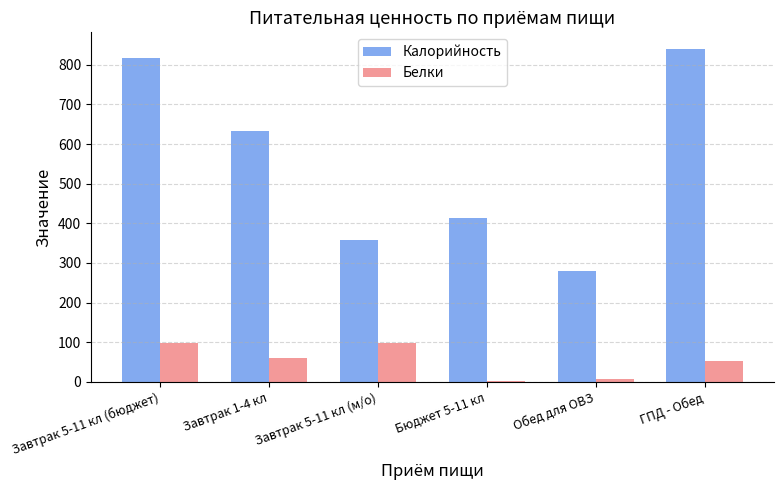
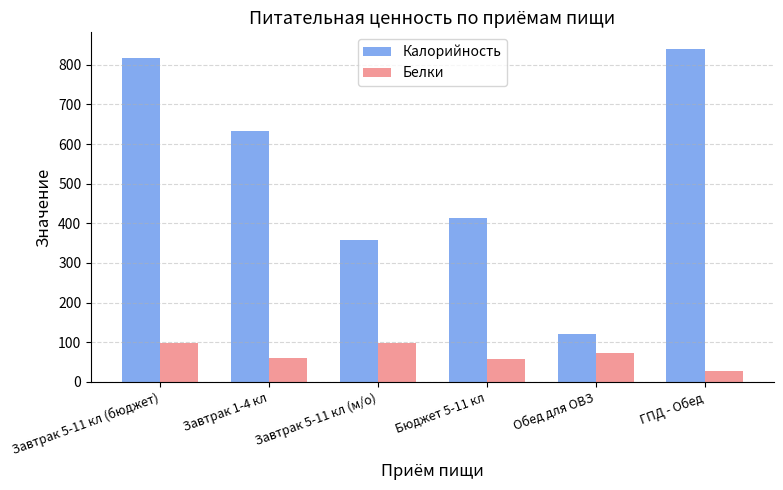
  {
    "Калорийность": {
      "Завтрак 5-11 кл (бюджет)": 820,
      "Завтрак 1-4 кл": 630,
      "Завтрак 5-11 кл (м/о)": 360,
      "Бюджет 5-11 кл": 410,
-     "Обед для ОВЗ": 280,
+     "Обед для ОВЗ": 120,
      "ГПД - Обед": 840
    },
    "Белки": {
      "Завтрак 5-11 кл (бюджет)": 100,
      "Завтрак 1-4 кл": 60,
      "Завтрак 5-11 кл (м/о)": 100,
-     "Бюджет 5-11 кл": 0,
-     "Обед для ОВЗ": 10,
-     "ГПД - Обед": 50
+     "Бюджет 5-11 кл": 60,
+     "Обед для ОВЗ": 70,
+     "ГПД - Обед": 30
    }
  }
